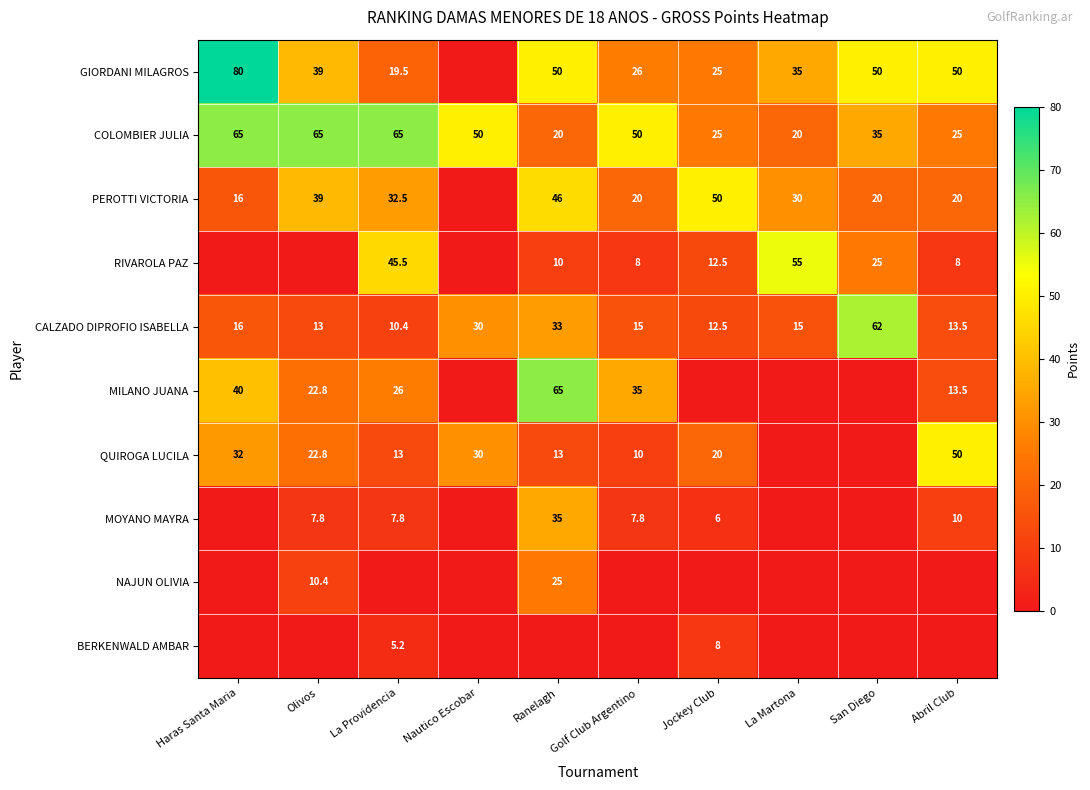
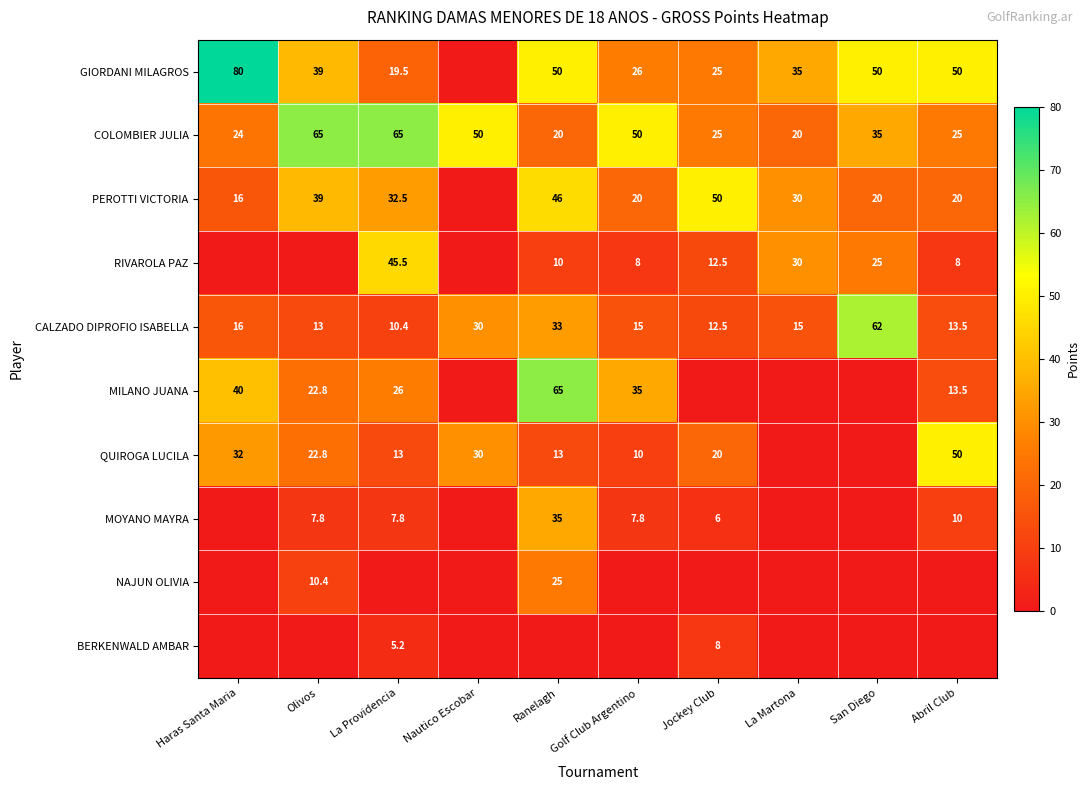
  {
    "GIORDANI MILAGROS": {
      "Haras Santa Maria": 80,
      "Olivos": 39,
      "La Providencia": 19.5,
      "Ranelagh": 50,
      "Golf Club Argentino": 26,
      "Jockey Club": 25,
      "La Martona": 35,
      "San Diego": 50,
      "Abril Club": 50
    },
    "COLOMBIER JULIA": {
-     "Haras Santa Maria": 65,
+     "Haras Santa Maria": 24,
      "Olivos": 65,
      "La Providencia": 65,
      "Nautico Escobar": 50,
      "Ranelagh": 20,
      "Golf Club Argentino": 50,
      "Jockey Club": 25,
      "La Martona": 20,
      "San Diego": 35,
      "Abril Club": 25
    },
    "PEROTTI VICTORIA": {
      "Haras Santa Maria": 16,
      "Olivos": 39,
      "La Providencia": 32.5,
      "Ranelagh": 46,
      "Golf Club Argentino": 20,
      "Jockey Club": 50,
      "La Martona": 30,
      "San Diego": 20,
      "Abril Club": 20
    },
    "RIVAROLA PAZ": {
      "La Providencia": 45.5,
      "Ranelagh": 10,
      "Golf Club Argentino": 8,
      "Jockey Club": 12.5,
-     "La Martona": 55,
+     "La Martona": 30,
      "San Diego": 25,
      "Abril Club": 8
    },
    "CALZADO DIPROFIO ISABELLA": {
      "Haras Santa Maria": 16,
      "Olivos": 13,
      "La Providencia": 10.4,
      "Nautico Escobar": 30,
      "Ranelagh": 33,
      "Golf Club Argentino": 15,
      "Jockey Club": 12.5,
      "La Martona": 15,
      "San Diego": 62,
      "Abril Club": 13.5
    },
    "MILANO JUANA": {
      "Haras Santa Maria": 40,
      "Olivos": 22.8,
      "La Providencia": 26,
      "Ranelagh": 65,
      "Golf Club Argentino": 35,
      "Abril Club": 13.5
    },
    "QUIROGA LUCILA": {
      "Haras Santa Maria": 32,
      "Olivos": 22.8,
      "La Providencia": 13,
      "Nautico Escobar": 30,
      "Ranelagh": 13,
      "Golf Club Argentino": 10,
      "Jockey Club": 20,
      "Abril Club": 50
    },
    "MOYANO MAYRA": {
      "Olivos": 7.8,
      "La Providencia": 7.8,
      "Ranelagh": 35,
      "Golf Club Argentino": 7.8,
      "Jockey Club": 6,
      "Abril Club": 10
    },
    "NAJUN OLIVIA": {
      "Olivos": 10.4,
      "Ranelagh": 25
    },
    "BERKENWALD AMBAR": {
      "La Providencia": 5.2,
      "Jockey Club": 8
    }
  }
